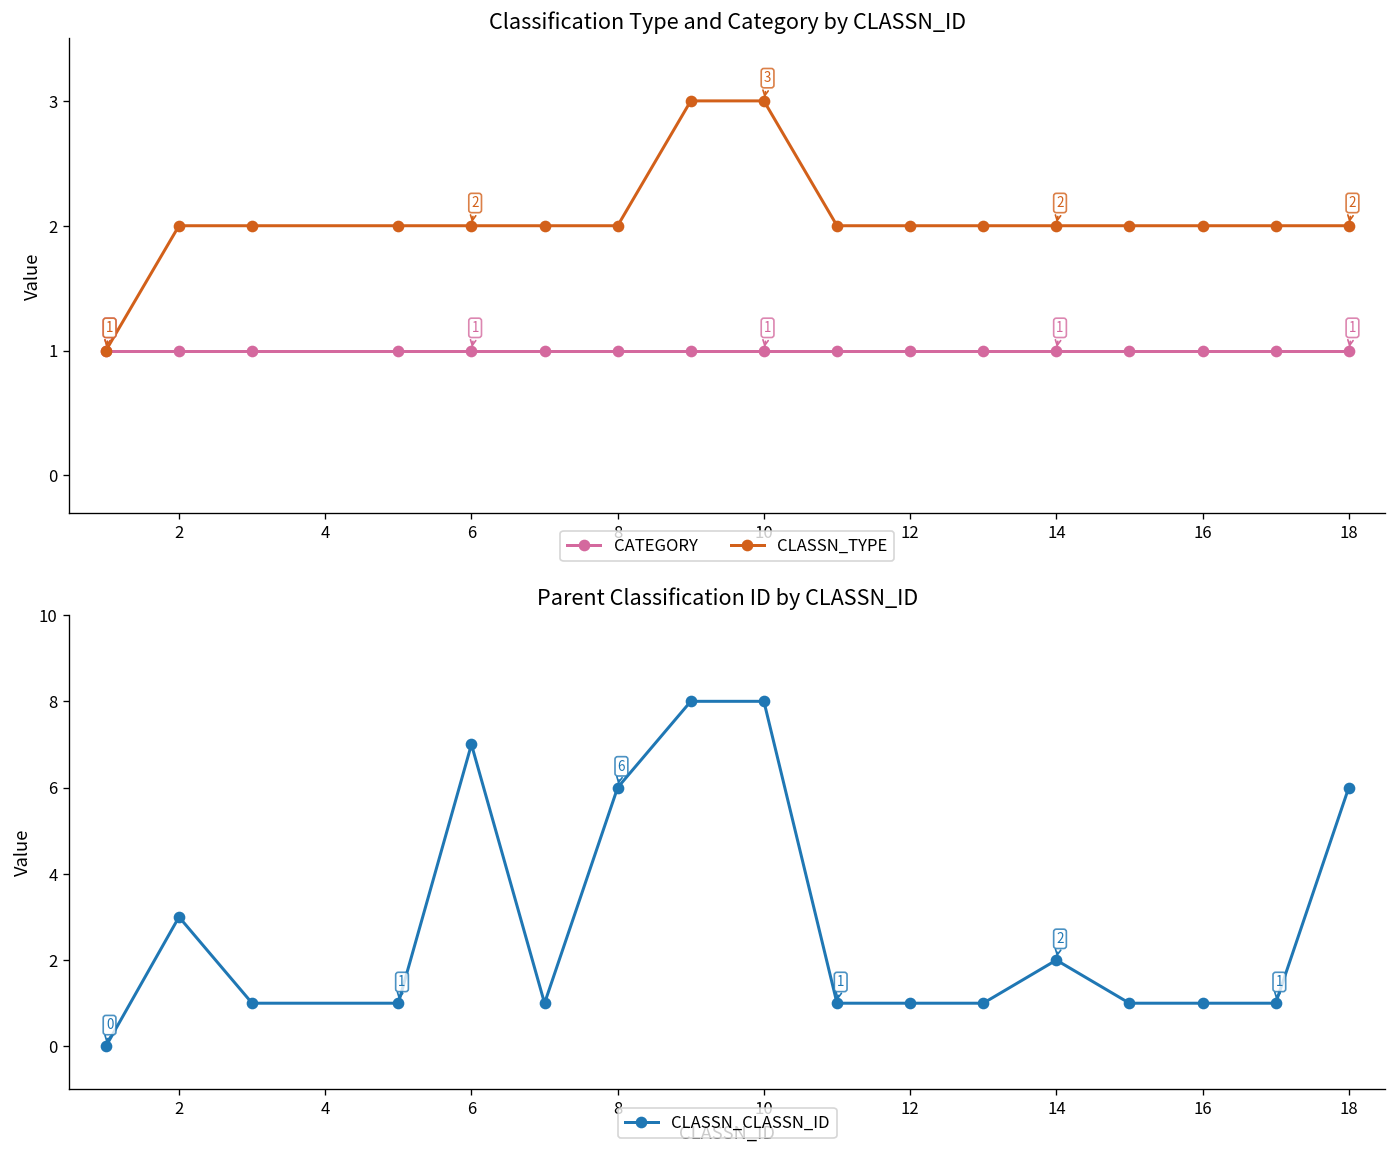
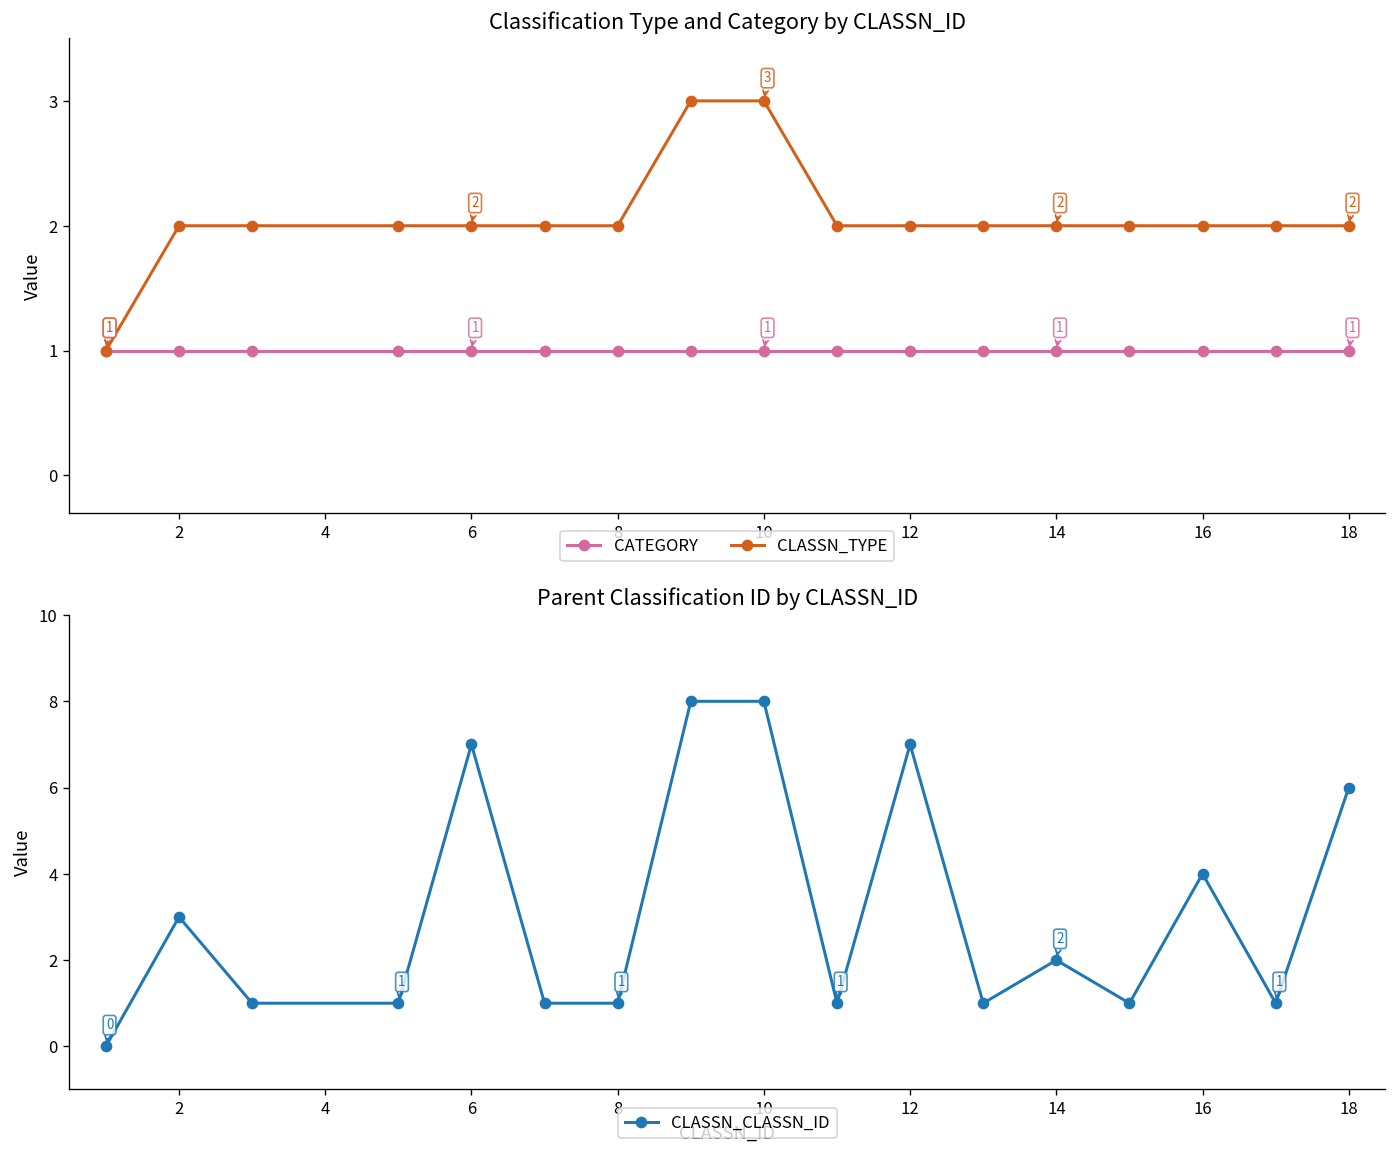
  {
    "Classification Type and Category by CLASSN_ID": {
      "CATEGORY": {
        "2": 1.00,
        "8": 1.00,
        "12": 1.00,
        "16": 1.00
      },
      "CLASSN_TYPE": {
        "2": 2.00,
        "8": 2.00,
        "12": 2.00,
        "16": 2.00
      }
    },
    "Parent Classification ID by CLASSN_ID": {
-     "8": 6,
-     "12": 1,
-     "16": 1
+     "8": 1,
+     "12": 7,
+     "16": 4
    }
  }
